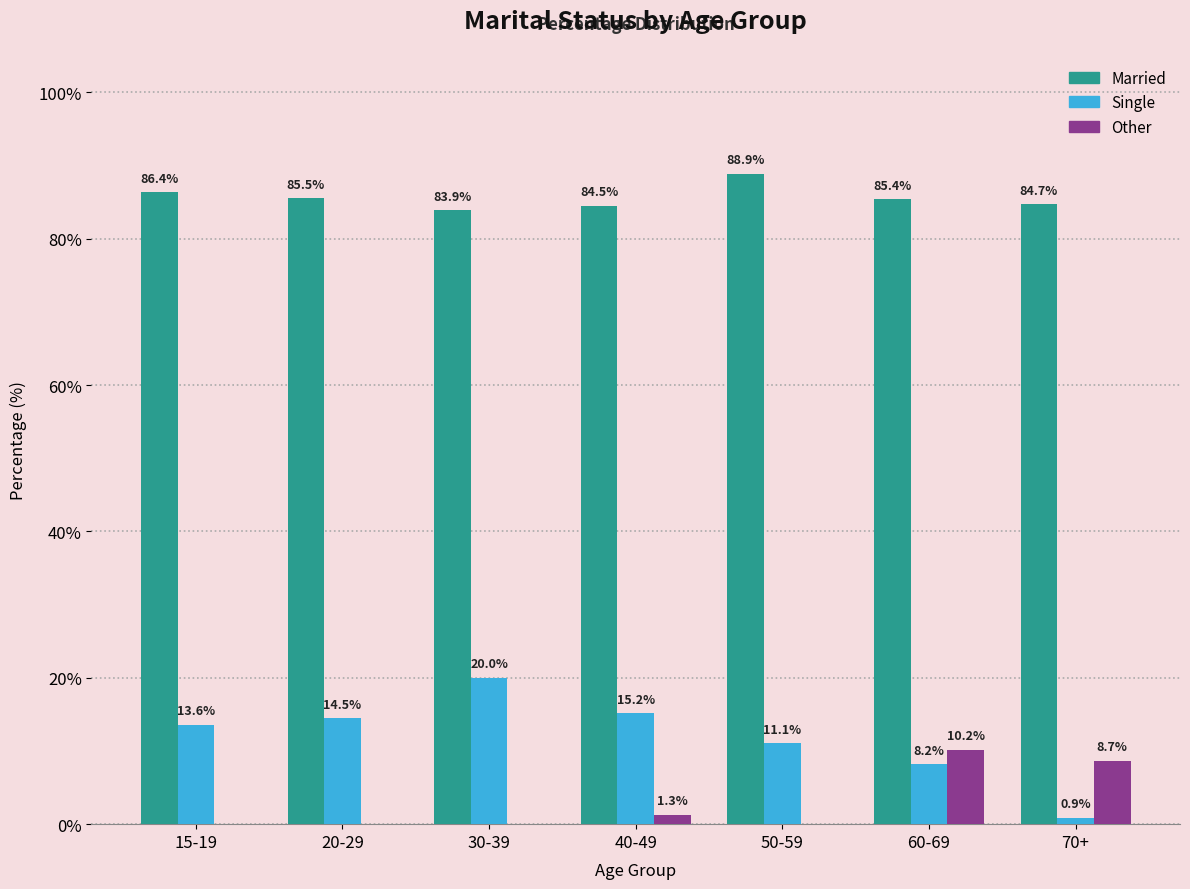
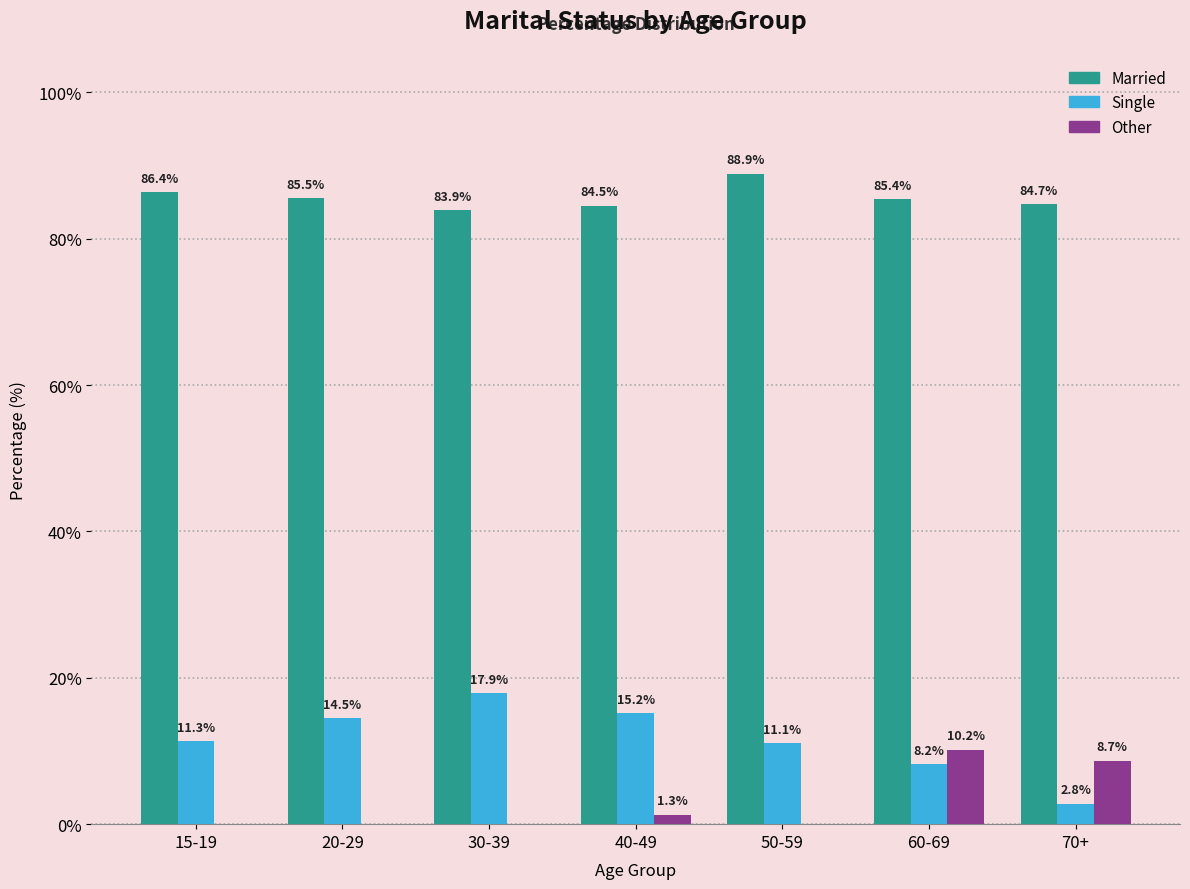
  {
    "Married": {
      "15-19": "86.4%",
      "20-29": "85.5%",
      "30-39": "83.9%",
      "40-49": "84.5%",
      "50-59": "88.9%",
      "60-69": "85.4%",
      "70+": "84.7%"
    },
    "Single": {
-     "15-19": "13.6%",
+     "15-19": "11.3%",
      "20-29": "14.5%",
-     "30-39": "20.0%",
+     "30-39": "17.9%",
      "40-49": "15.2%",
      "50-59": "11.1%",
      "60-69": "8.2%",
-     "70+": "0.9%"
+     "70+": "2.8%"
    },
    "Other": {
      "40-49": "1.3%",
      "60-69": "10.2%",
      "70+": "8.7%"
    }
  }
